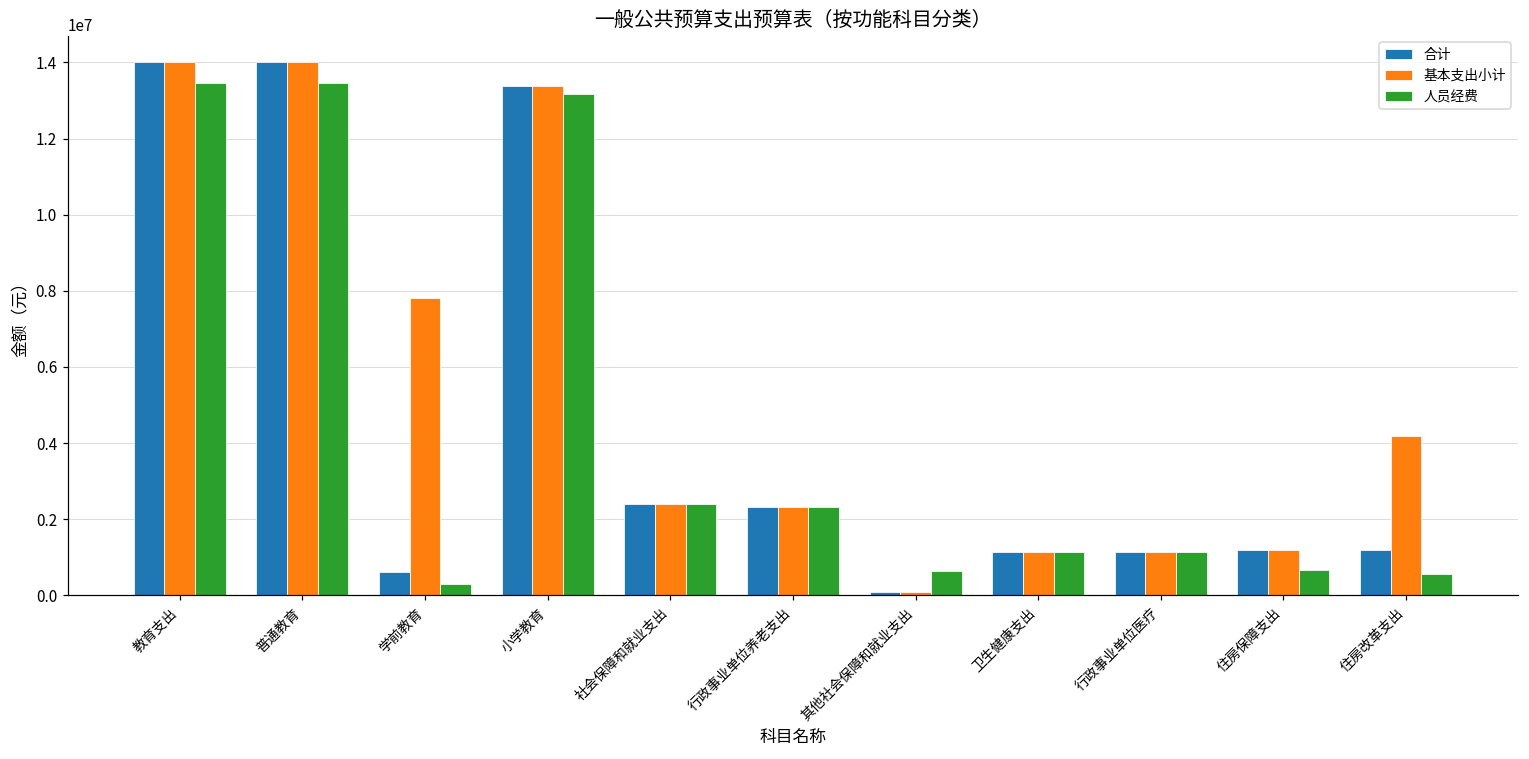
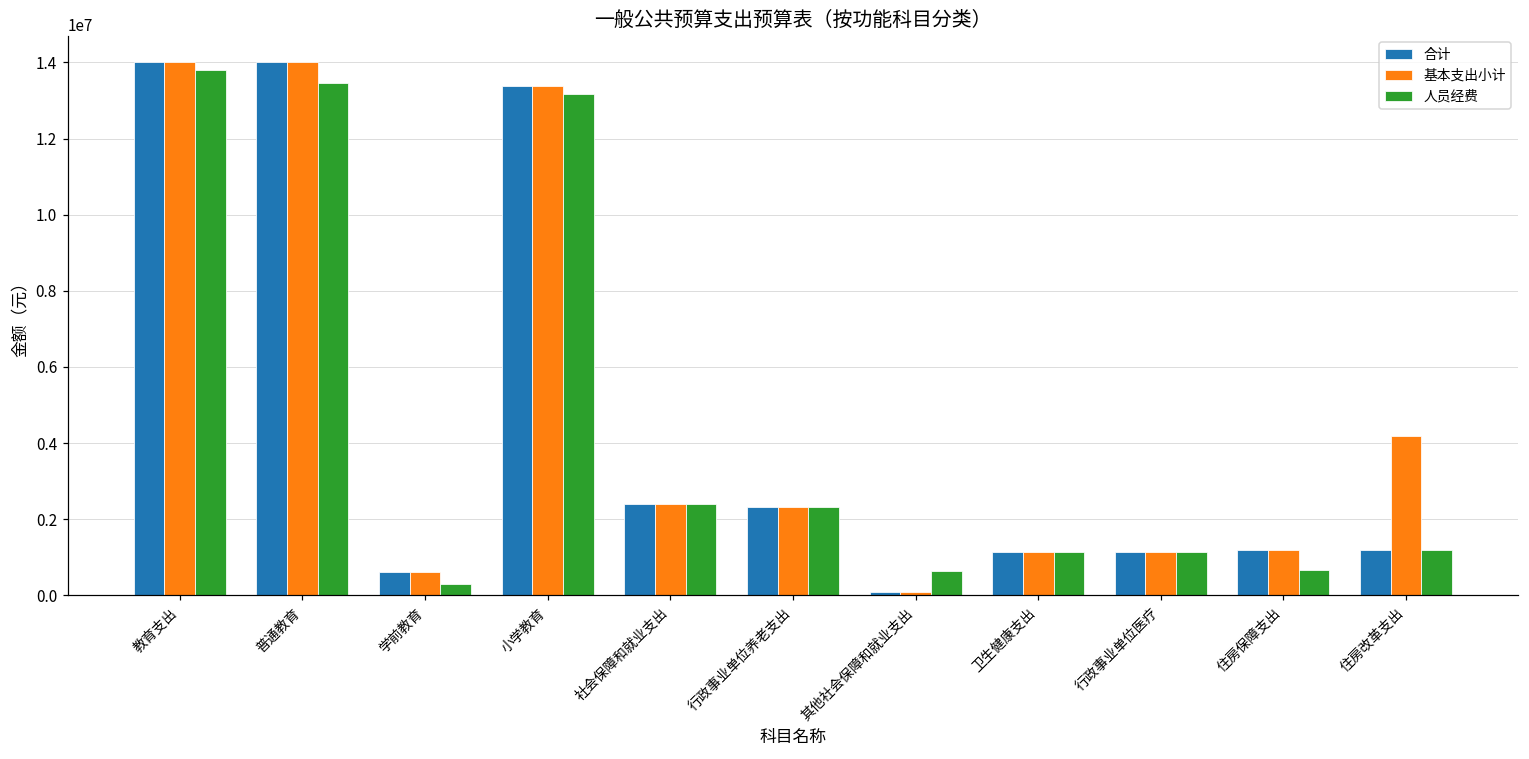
  {
    "合计": {
      "教育支出": 14000000,
      "普通教育": 14000000,
      "学前教育": 600000,
      "小学教育": 13400000,
      "社会保障和就业支出": 2400000,
      "行政事业单位养老支出": 2300000,
      "其他社会保障和就业支出": 100000,
      "卫生健康支出": 1100000,
      "行政事业单位医疗": 1100000,
      "住房保障支出": 1200000,
      "住房改革支出": 1200000
    },
    "基本支出小计": {
      "教育支出": 14000000,
      "普通教育": 14000000,
-     "学前教育": 7800000,
+     "学前教育": 600000,
      "小学教育": 13400000,
      "社会保障和就业支出": 2400000,
      "行政事业单位养老支出": 2300000,
      "其他社会保障和就业支出": 100000,
      "卫生健康支出": 1100000,
      "行政事业单位医疗": 1100000,
      "住房保障支出": 1200000,
      "住房改革支出": 4200000
    },
    "人员经费": {
-     "教育支出": 13500000,
+     "教育支出": 13800000,
      "普通教育": 13500000,
      "学前教育": 300000,
      "小学教育": 13200000,
      "社会保障和就业支出": 2400000,
      "行政事业单位养老支出": 2300000,
      "其他社会保障和就业支出": 700000,
      "卫生健康支出": 1100000,
      "行政事业单位医疗": 1100000,
      "住房保障支出": 700000,
-     "住房改革支出": 600000
+     "住房改革支出": 1200000
    }
  }
